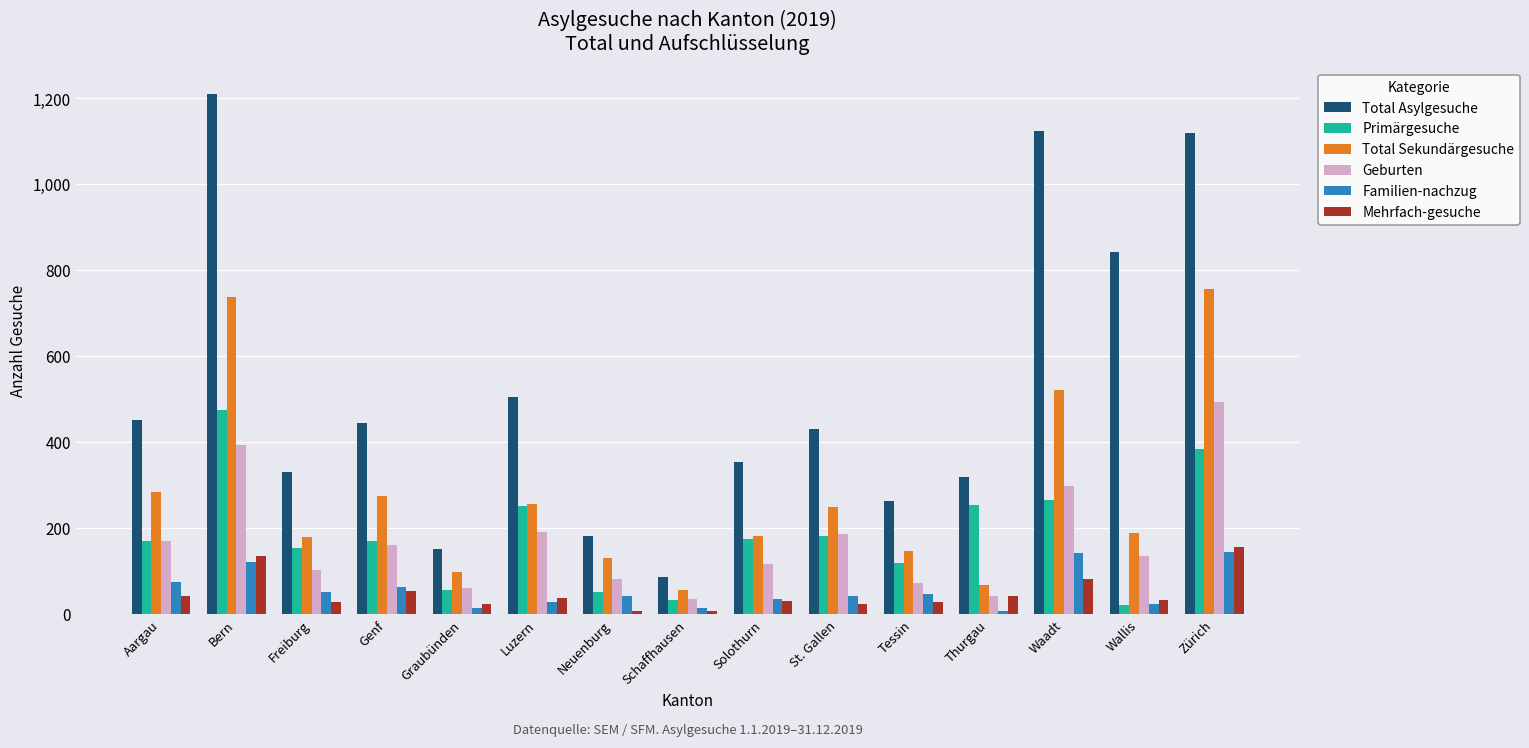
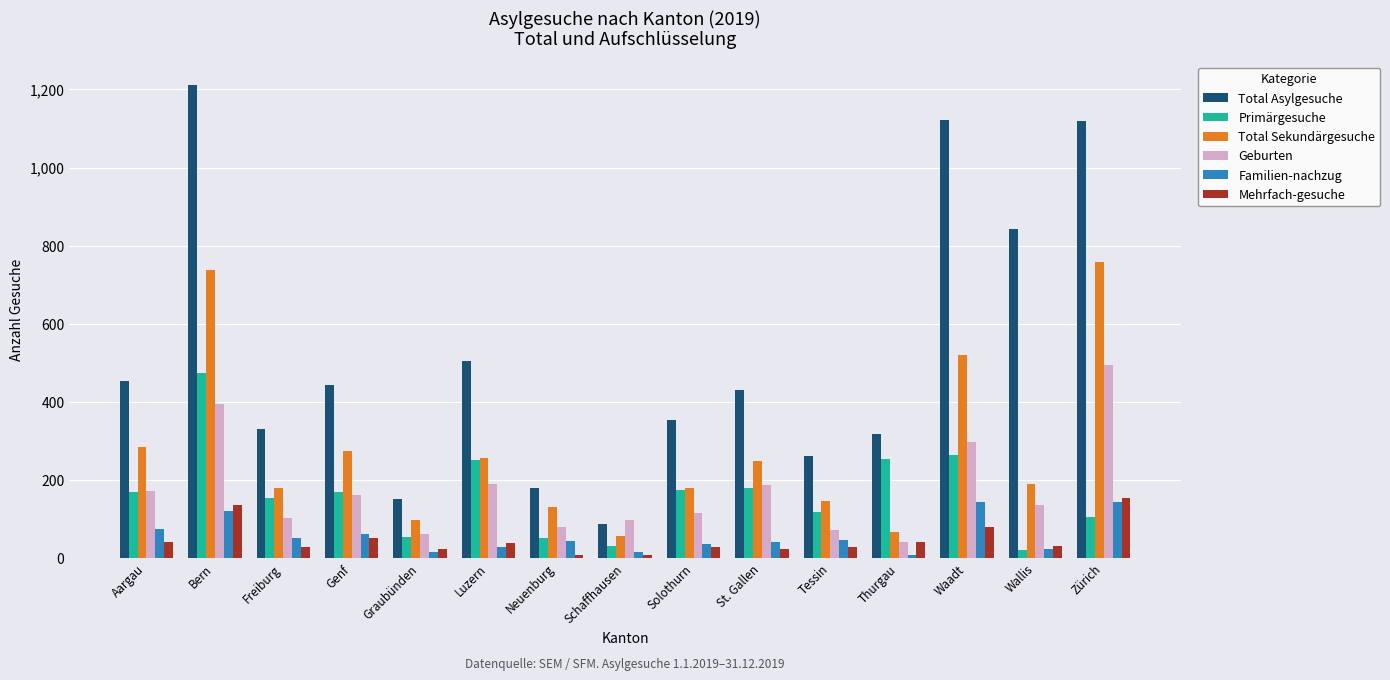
  {
    "Total Asylgesuche": {
      "Aargau": "450",
      "Bern": "1,210",
      "Freiburg": "330",
      "Genf": "440",
      "Graubünden": "150",
      "Luzern": "510",
      "Neuenburg": "180",
      "Schaffhausen": "90",
      "Solothurn": "350",
      "St. Gallen": "430",
      "Tessin": "260",
      "Thurgau": "320",
      "Waadt": "1,120",
      "Wallis": "840",
      "Zürich": "1,120"
    },
    "Primärgesuche": {
      "Aargau": "170",
      "Bern": "470",
      "Freiburg": "150",
      "Genf": "170",
      "Graubünden": "50",
      "Luzern": "250",
      "Neuenburg": "50",
      "Schaffhausen": "30",
      "Solothurn": "170",
      "St. Gallen": "180",
      "Tessin": "120",
      "Thurgau": "250",
      "Waadt": "260",
      "Wallis": "20",
-     "Zürich": "380"
+     "Zürich": "100"
    },
    "Total Sekundärgesuche": {
      "Aargau": "280",
      "Bern": "740",
      "Freiburg": "180",
      "Genf": "270",
      "Graubünden": "100",
      "Luzern": "260",
      "Neuenburg": "130",
      "Schaffhausen": "60",
      "Solothurn": "180",
      "St. Gallen": "250",
      "Tessin": "150",
      "Thurgau": "70",
      "Waadt": "520",
      "Wallis": "190",
      "Zürich": "760"
    },
    "Geburten": {
      "Aargau": "170",
      "Bern": "390",
      "Freiburg": "100",
      "Genf": "160",
      "Graubünden": "60",
      "Luzern": "190",
      "Neuenburg": "80",
-     "Schaffhausen": "30",
+     "Schaffhausen": "100",
      "Solothurn": "120",
      "St. Gallen": "190",
      "Tessin": "70",
      "Thurgau": "40",
      "Waadt": "300",
      "Wallis": "140",
      "Zürich": "490"
    },
    "Familien­nachzug": {
      "Aargau": "70",
      "Bern": "120",
      "Freiburg": "50",
      "Genf": "60",
      "Graubünden": "10",
      "Luzern": "30",
      "Neuenburg": "40",
      "Schaffhausen": "10",
      "Solothurn": "40",
      "St. Gallen": "40",
      "Tessin": "50",
      "Thurgau": "10",
      "Waadt": "140",
      "Wallis": "20",
      "Zürich": "140"
    },
    "Mehrfach­gesuche": {
      "Aargau": "40",
      "Bern": "140",
      "Freiburg": "30",
      "Genf": "50",
      "Graubünden": "20",
      "Luzern": "40",
      "Neuenburg": "10",
      "Schaffhausen": "10",
      "Solothurn": "30",
      "St. Gallen": "20",
      "Tessin": "30",
      "Thurgau": "40",
      "Waadt": "80",
      "Wallis": "30",
      "Zürich": "150"
    }
  }
